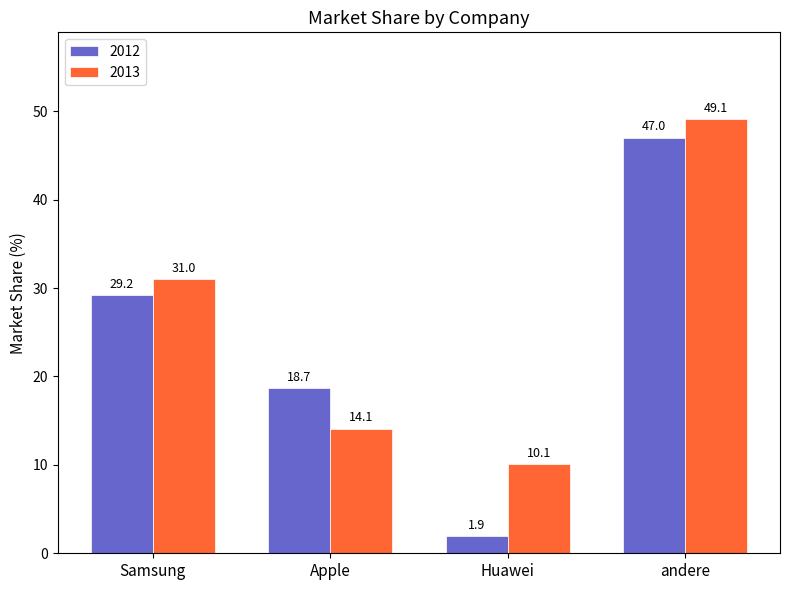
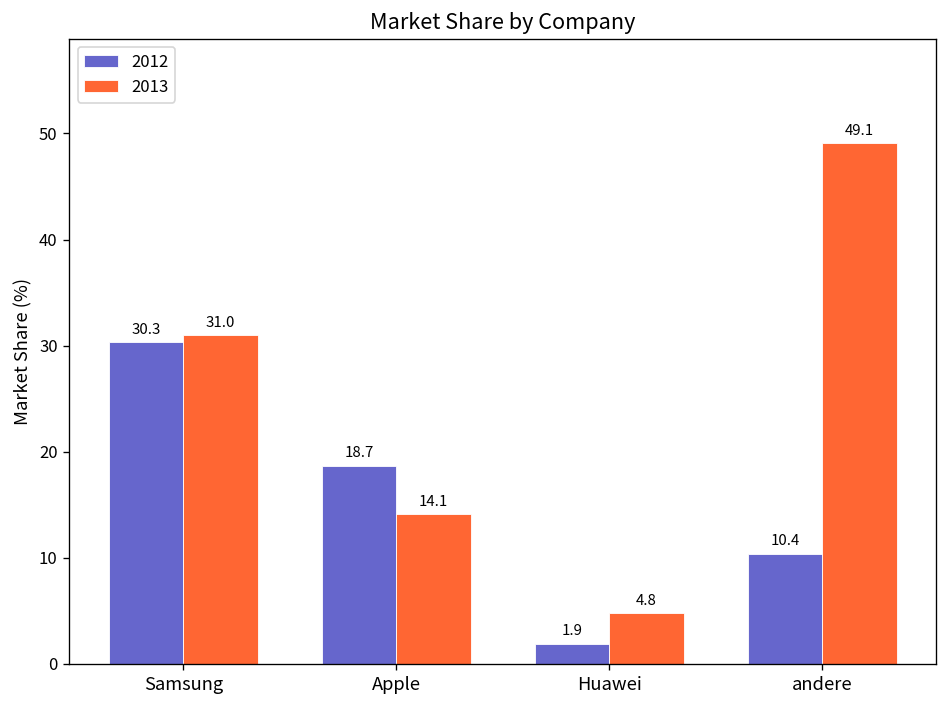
  {
    "2012": {
-     "Samsung": 29.2,
+     "Samsung": 30.3,
      "Apple": 18.7,
      "Huawei": 1.9,
-     "andere": 47.0
+     "andere": 10.4
    },
    "2013": {
      "Samsung": 31.0,
      "Apple": 14.1,
-     "Huawei": 10.1,
+     "Huawei": 4.8,
      "andere": 49.1
    }
  }
